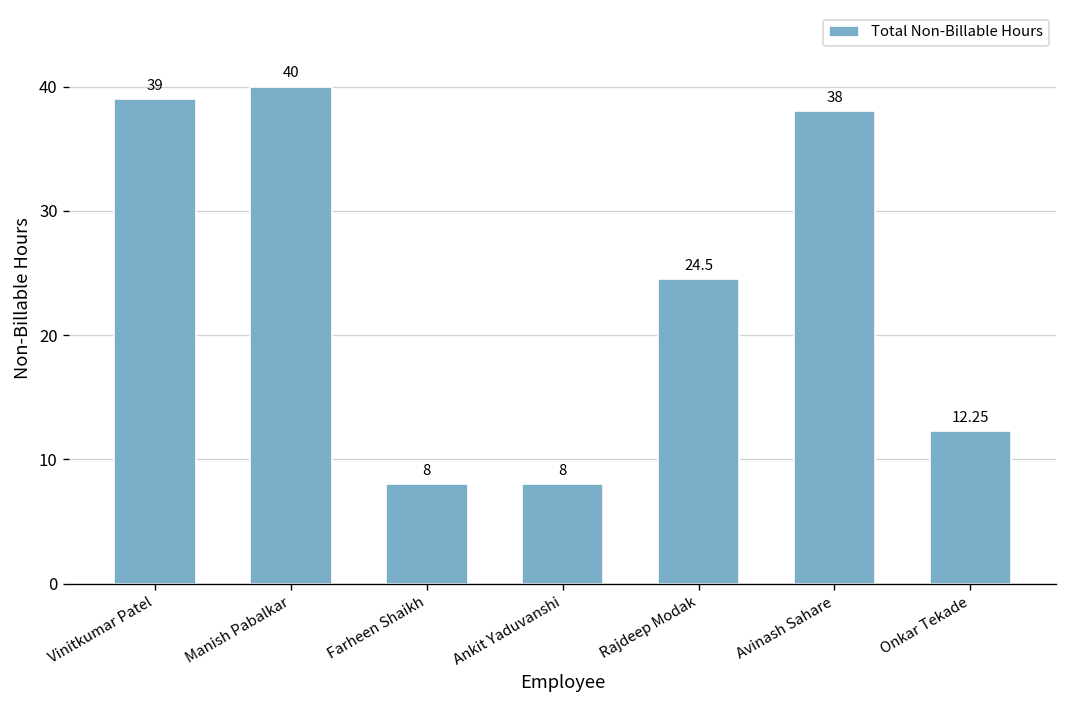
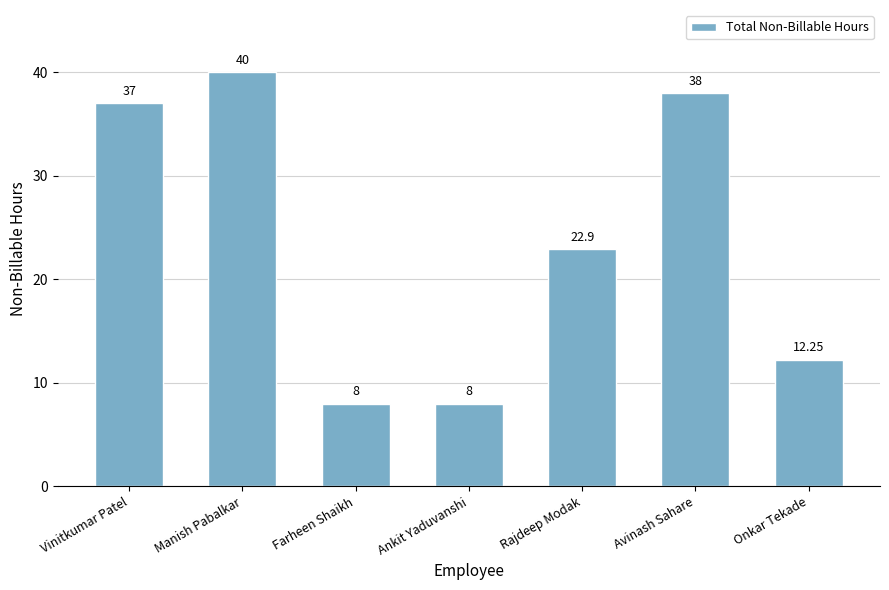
  {
-   "Vinitkumar Patel": 39,
+   "Vinitkumar Patel": 37,
    "Manish Pabalkar": 40,
    "Farheen Shaikh": 8,
    "Ankit Yaduvanshi": 8,
-   "Rajdeep Modak": 24.5,
+   "Rajdeep Modak": 22.9,
    "Avinash Sahare": 38,
    "Onkar Tekade": 12.25
  }
